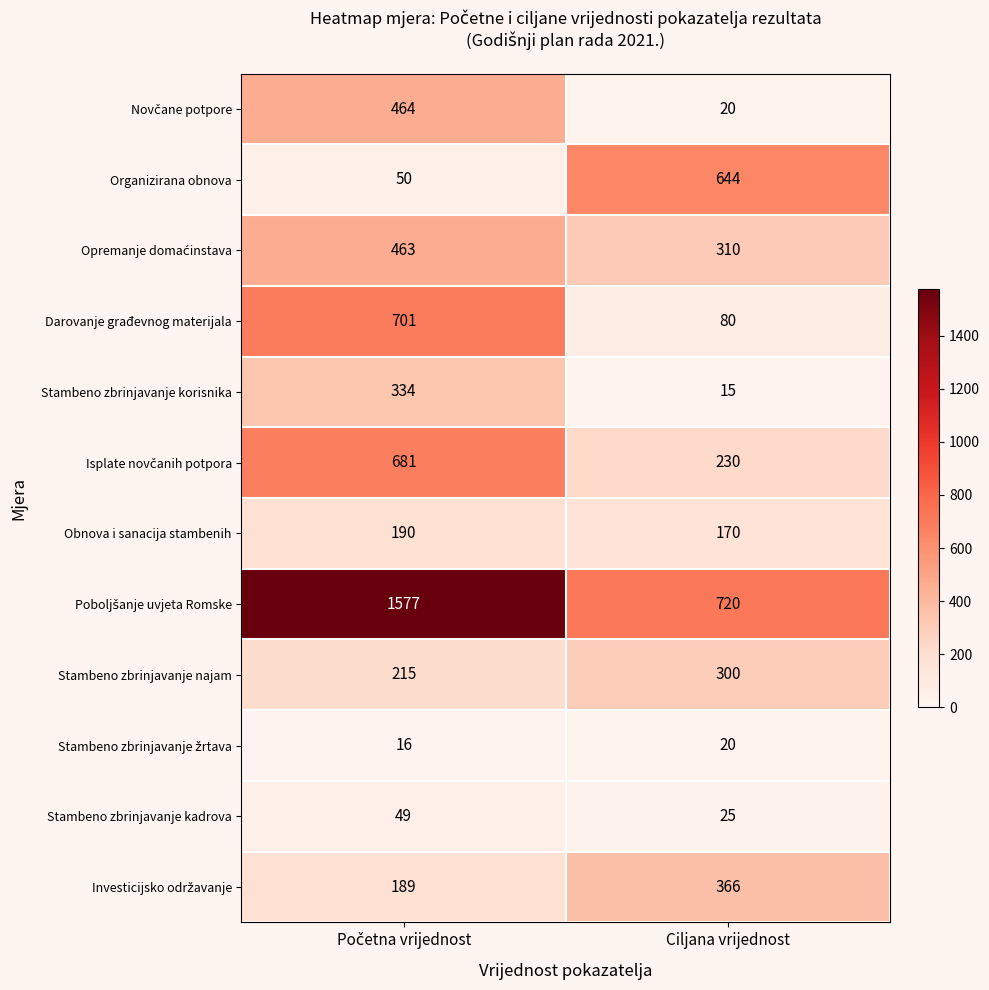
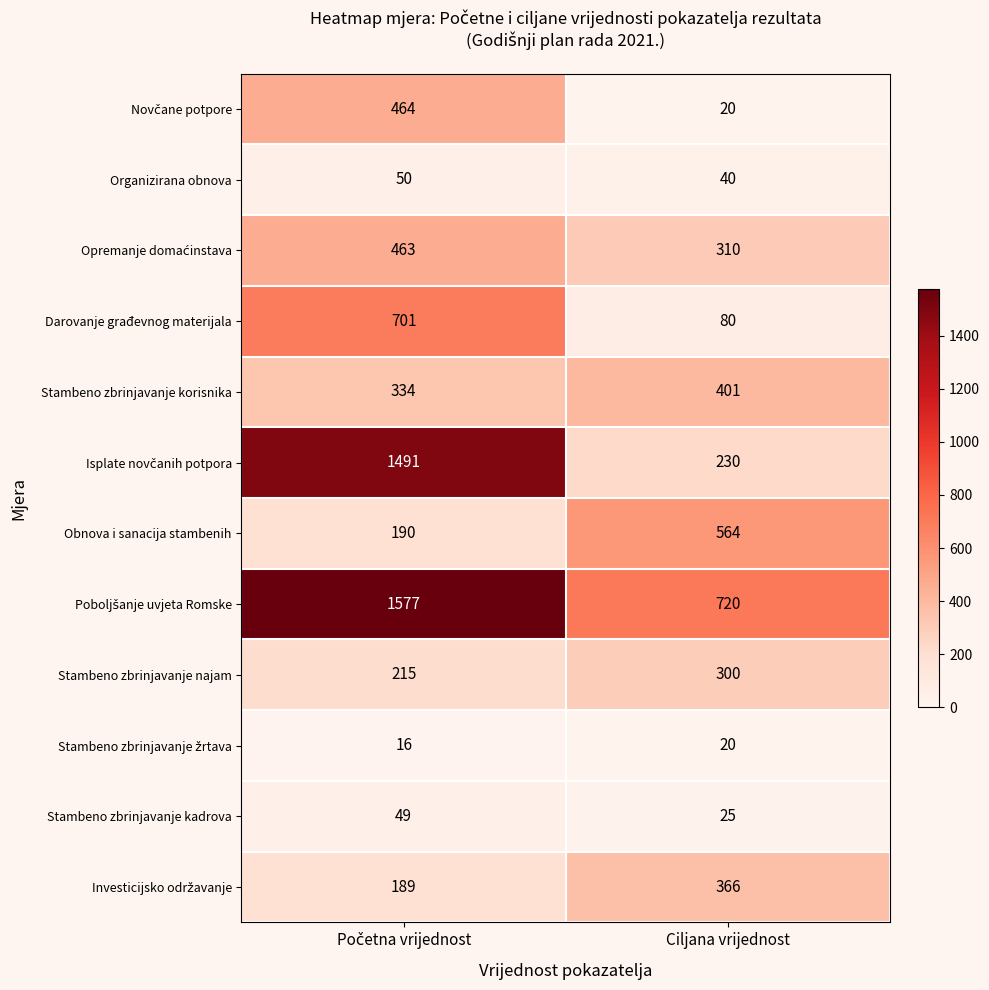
  {
    "Novčane potpore": {
      "Početna vrijednost": 464,
      "Ciljana vrijednost": 20
    },
    "Organizirana obnova": {
      "Početna vrijednost": 50,
-     "Ciljana vrijednost": 644
+     "Ciljana vrijednost": 40
    },
    "Opremanje domaćinstava": {
      "Početna vrijednost": 463,
      "Ciljana vrijednost": 310
    },
    "Darovanje građevnog materijala": {
      "Početna vrijednost": 701,
      "Ciljana vrijednost": 80
    },
    "Stambeno zbrinjavanje korisnika": {
      "Početna vrijednost": 334,
-     "Ciljana vrijednost": 15
+     "Ciljana vrijednost": 401
    },
    "Isplate novčanih potpora": {
-     "Početna vrijednost": 681,
+     "Početna vrijednost": 1491,
      "Ciljana vrijednost": 230
    },
    "Obnova i sanacija stambenih": {
      "Početna vrijednost": 190,
-     "Ciljana vrijednost": 170
+     "Ciljana vrijednost": 564
    },
    "Poboljšanje uvjeta Romske": {
      "Početna vrijednost": 1577,
      "Ciljana vrijednost": 720
    },
    "Stambeno zbrinjavanje najam": {
      "Početna vrijednost": 215,
      "Ciljana vrijednost": 300
    },
    "Stambeno zbrinjavanje žrtava": {
      "Početna vrijednost": 16,
      "Ciljana vrijednost": 20
    },
    "Stambeno zbrinjavanje kadrova": {
      "Početna vrijednost": 49,
      "Ciljana vrijednost": 25
    },
    "Investicijsko održavanje": {
      "Početna vrijednost": 189,
      "Ciljana vrijednost": 366
    }
  }
